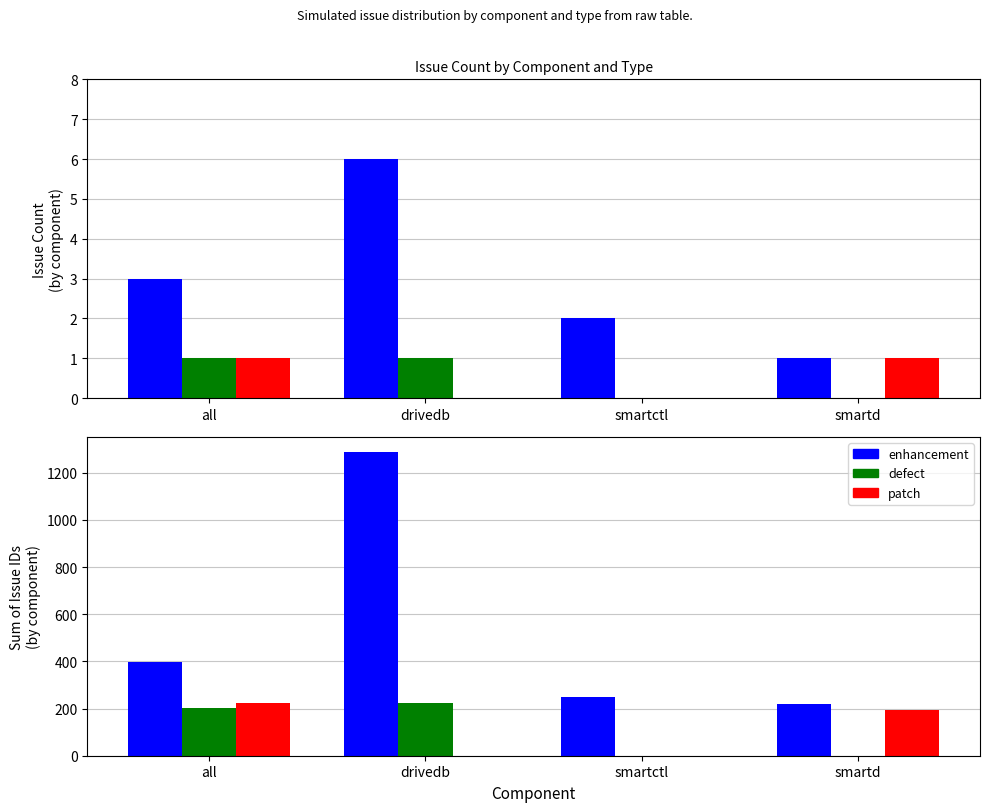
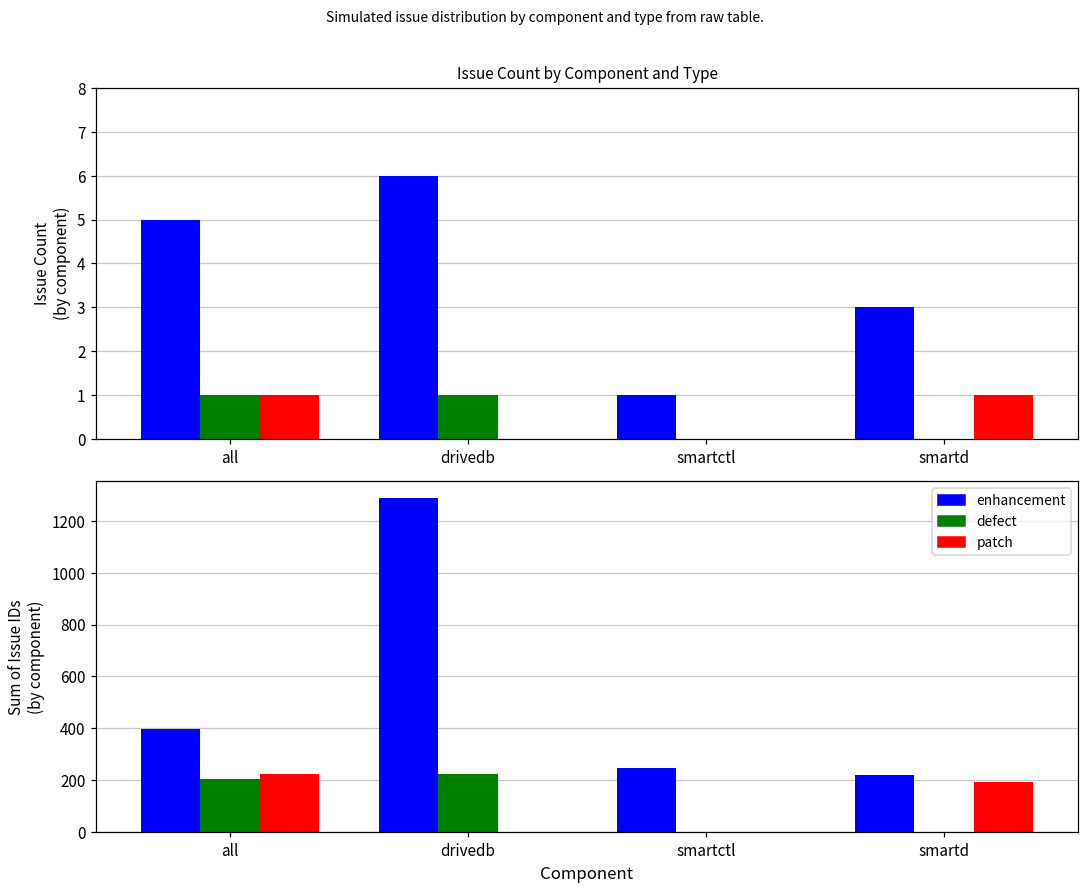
  {
    "Issue Count by Component and Type": {
      "enhancement": {
-       "all": 3,
+       "all": 5,
        "drivedb": 6,
-       "smartctl": 2,
-       "smartd": 1
+       "smartctl": 1,
+       "smartd": 3
      },
      "defect": {
        "all": 1,
        "drivedb": 1,
        "smartctl": 0,
        "smartd": 0
      },
      "patch": {
        "all": 1,
        "drivedb": 0,
        "smartctl": 0,
        "smartd": 1
      }
    }
  }
